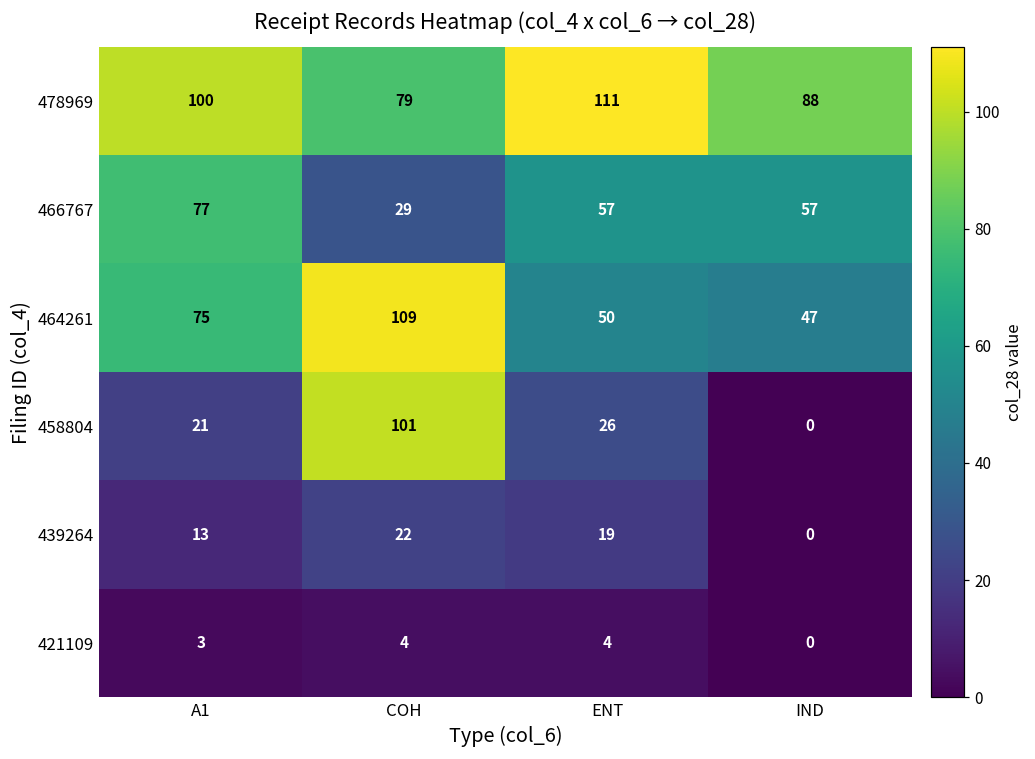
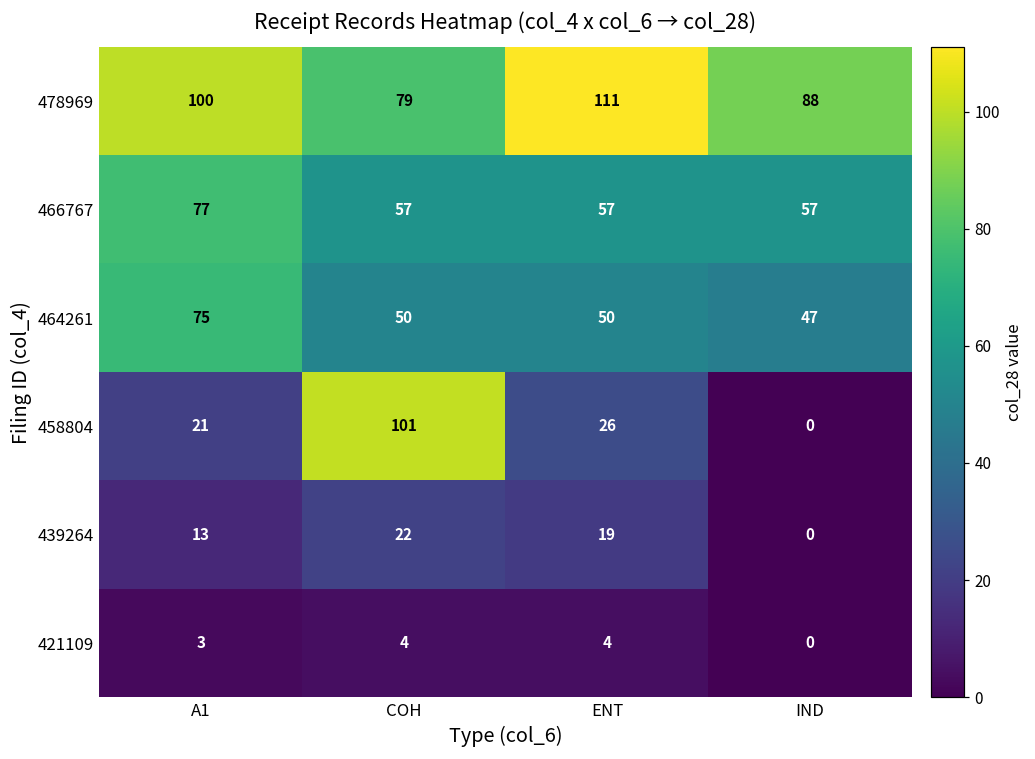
  {
    "478969": {
      "A1": 100,
      "COH": 79,
      "ENT": 111,
      "IND": 88
    },
    "466767": {
      "A1": 77,
-     "COH": 29,
+     "COH": 57,
      "ENT": 57,
      "IND": 57
    },
    "464261": {
      "A1": 75,
-     "COH": 109,
+     "COH": 50,
      "ENT": 50,
      "IND": 47
    },
    "458804": {
      "A1": 21,
      "COH": 101,
      "ENT": 26,
      "IND": 0
    },
    "439264": {
      "A1": 13,
      "COH": 22,
      "ENT": 19,
      "IND": 0
    },
    "421109": {
      "A1": 3,
      "COH": 4,
      "ENT": 4,
      "IND": 0
    }
  }
